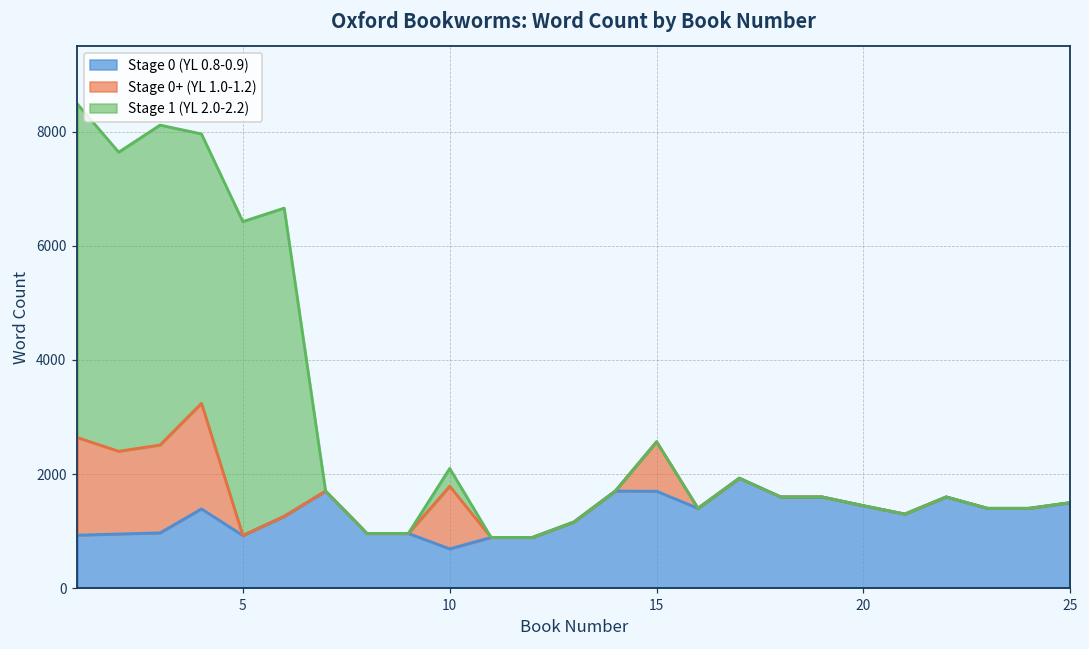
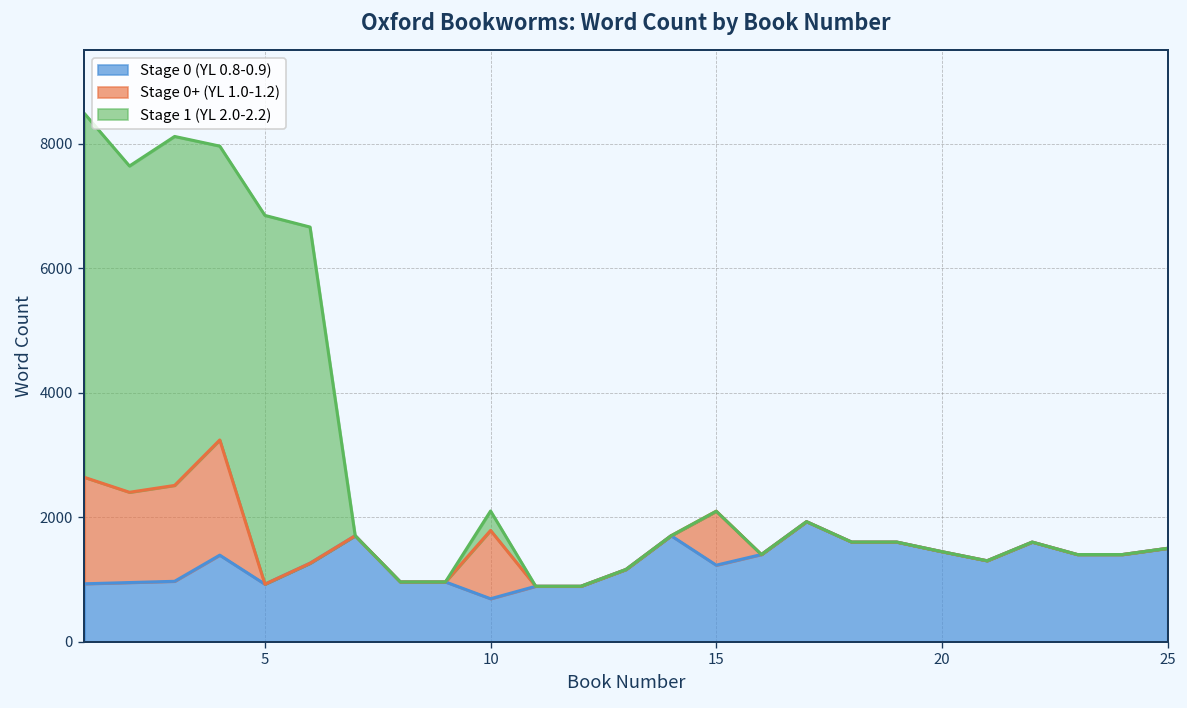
  {
    "Stage 0 (YL 0.8-0.9)": {
      "10": 700,
-     "15": 1700
+     "15": 1200
    },
    "Stage 0+ (YL 1.0-1.2)": {
      "10": 1100
    },
    "Stage 1 (YL 2.0-2.2)": {
-     "5": 5500,
+     "5": 5900,
      "10": 300
    }
  }
